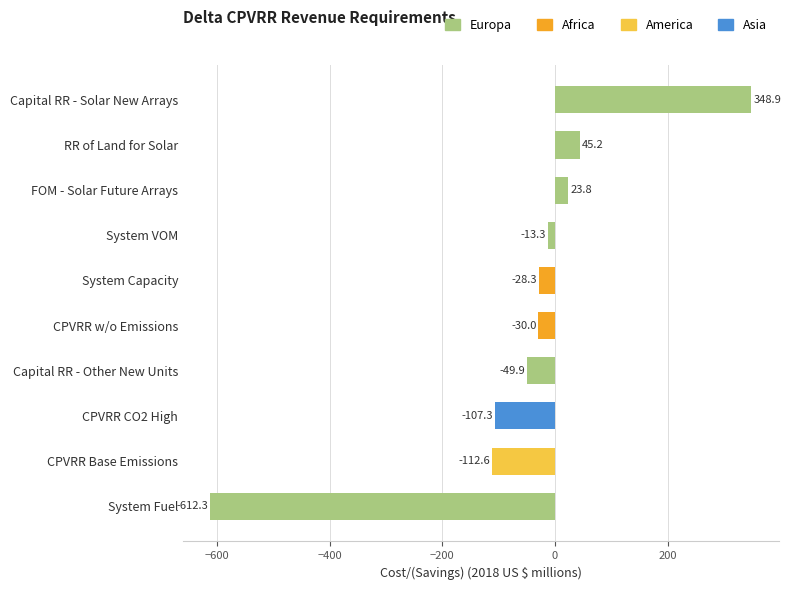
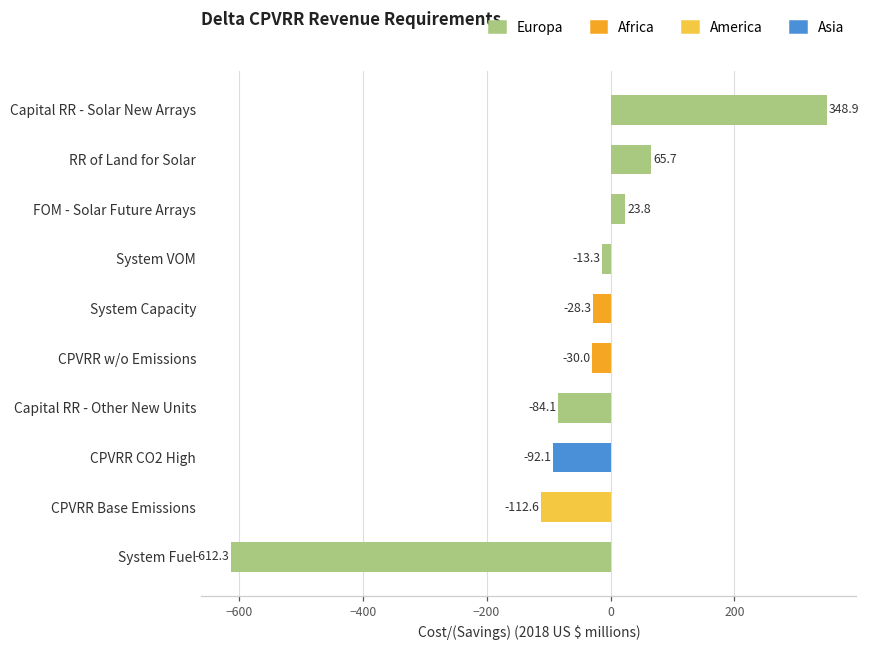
  {
    "Capital RR - Solar New Arrays": 348.9,
-   "RR of Land for Solar": 45.2,
+   "RR of Land for Solar": 65.7,
    "FOM - Solar Future Arrays": 23.8,
    "System VOM": -13.3,
    "System Capacity": -28.3,
    "CPVRR w/o Emissions": -30.0,
-   "Capital RR - Other New Units": -49.9,
-   "CPVRR CO2 High": -107.3,
+   "Capital RR - Other New Units": -84.1,
+   "CPVRR CO2 High": -92.1,
    "CPVRR Base Emissions": -112.6,
    "System Fuel": -612.3
  }
